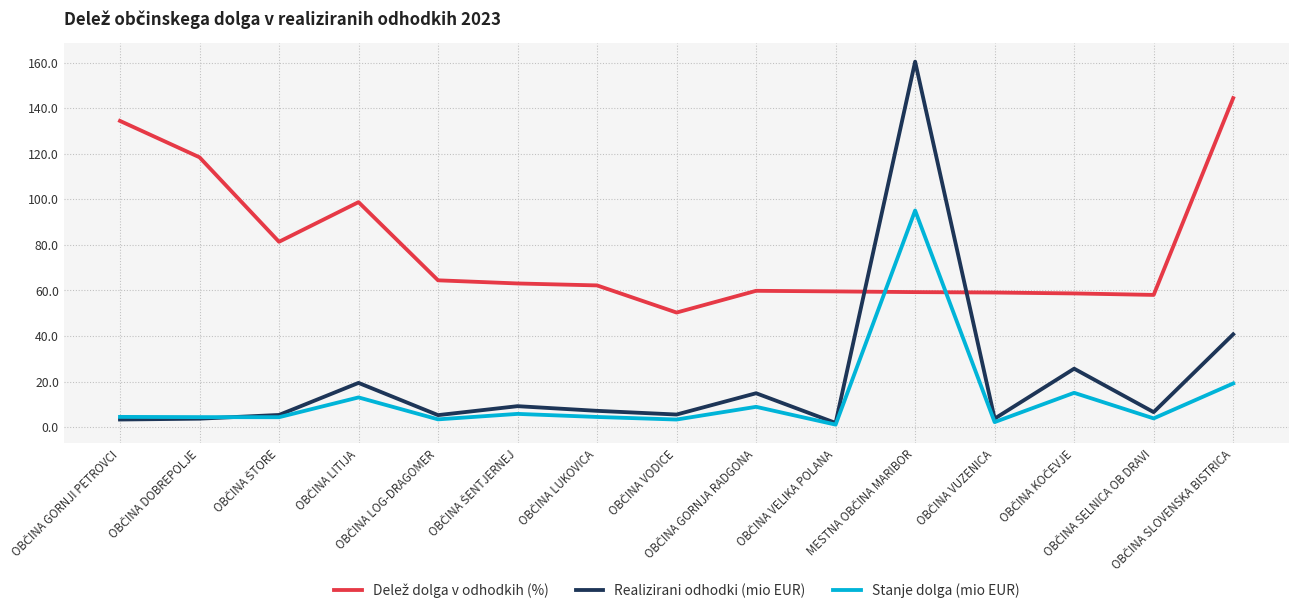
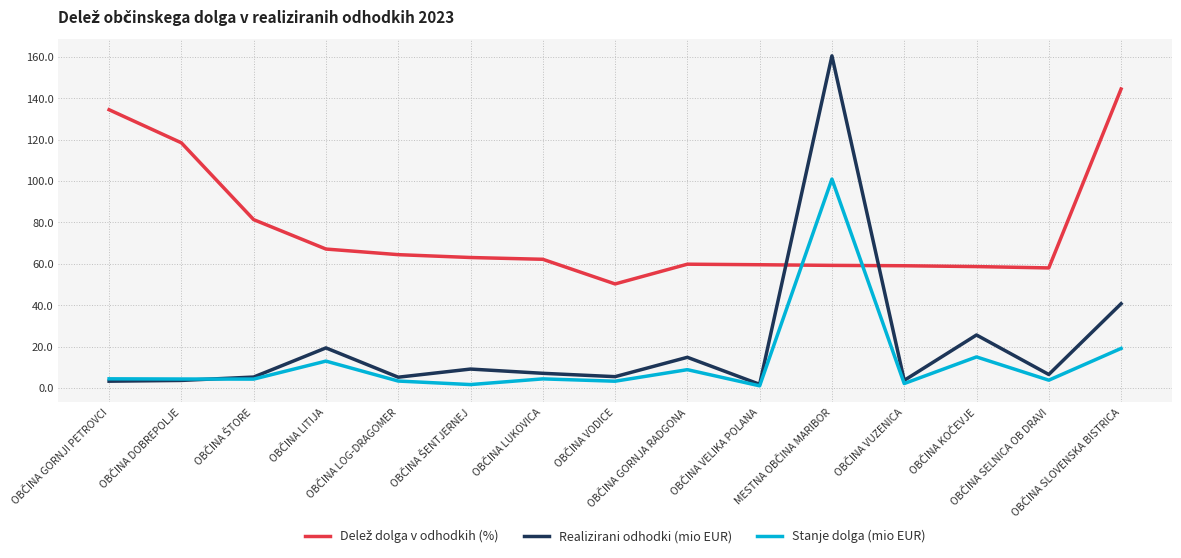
  {
    "Delež dolga v odhodkih (%)": {
      "OBČINA GORNJI PETROVCI": 134,
      "OBČINA DOBREPOLJE": 118,
      "OBČINA ŠTORE": 81,
-     "OBČINA LITIJA": 99,
+     "OBČINA LITIJA": 67,
      "OBČINA LOG-DRAGOMER": 64,
      "OBČINA ŠENTJERNEJ": 63,
      "OBČINA LUKOVICA": 62,
      "OBČINA VODICE": 50,
      "OBČINA GORNJA RADGONA": 60,
      "OBČINA VELIKA POLANA": 60,
      "MESTNA OBČINA MARIBOR": 59,
      "OBČINA VUZENICA": 59,
      "OBČINA KOČEVJE": 59,
      "OBČINA SELNICA OB DRAVI": 58,
      "OBČINA SLOVENSKA BISTRICA": 144
    },
    "Realizirani odhodki (mio EUR)": {
      "OBČINA LITIJA": 19,
      "OBČINA LOG-DRAGOMER": 5,
      "OBČINA ŠENTJERNEJ": 9,
      "OBČINA LUKOVICA": 7,
      "OBČINA VODICE": 6,
      "OBČINA GORNJA RADGONA": 15,
      "MESTNA OBČINA MARIBOR": 160,
      "OBČINA VUZENICA": 4,
      "OBČINA KOČEVJE": 26,
      "OBČINA SELNICA OB DRAVI": 7,
      "OBČINA SLOVENSKA BISTRICA": 41
    },
    "Stanje dolga (mio EUR)": {
      "OBČINA LITIJA": 13,
      "OBČINA LOG-DRAGOMER": 3,
-     "OBČINA ŠENTJERNEJ": 6,
+     "OBČINA ŠENTJERNEJ": 2,
      "OBČINA LUKOVICA": 4,
      "OBČINA VODICE": 3,
      "OBČINA GORNJA RADGONA": 9,
-     "MESTNA OBČINA MARIBOR": 95,
+     "MESTNA OBČINA MARIBOR": 101,
      "OBČINA VUZENICA": 2,
      "OBČINA KOČEVJE": 15,
      "OBČINA SELNICA OB DRAVI": 4,
      "OBČINA SLOVENSKA BISTRICA": 19
    }
  }
